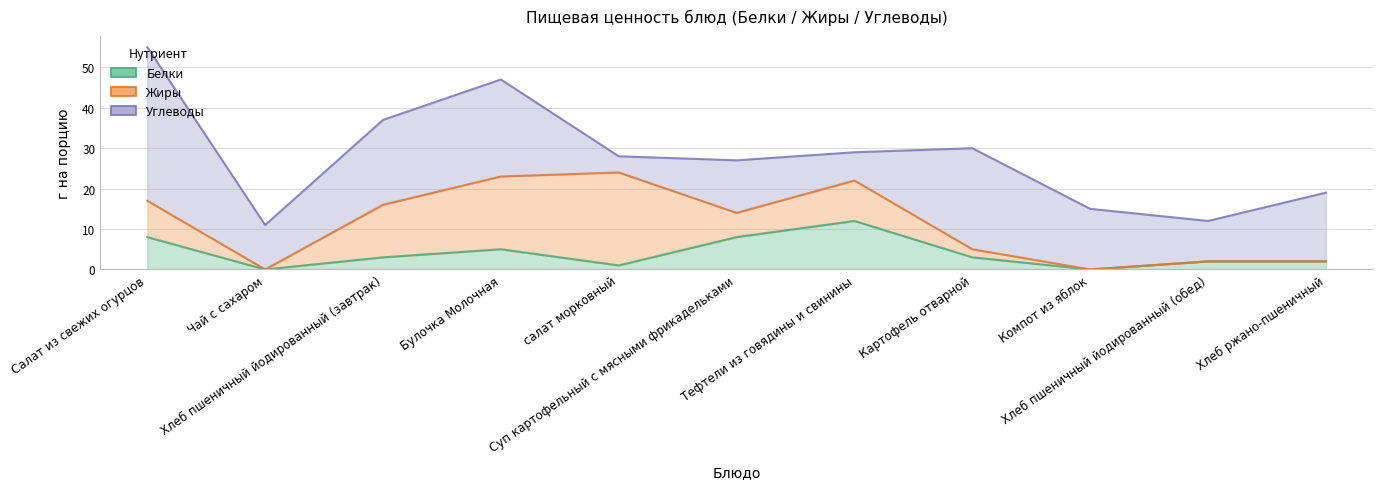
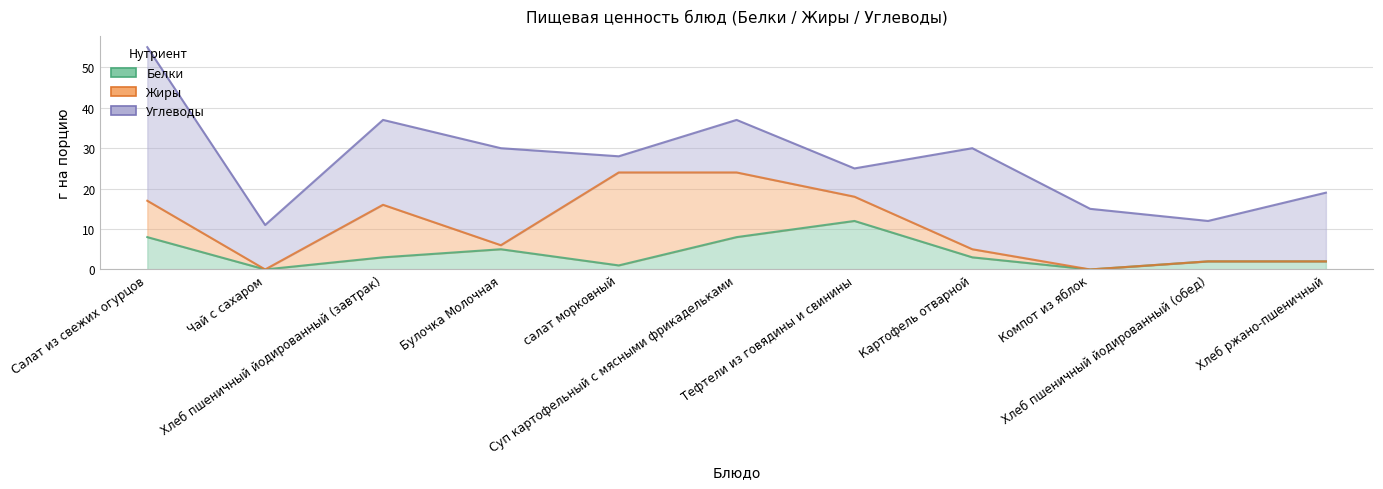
  {
    "Жиры": {
      "Салат из свежих огурцов": 9,
      "Хлеб пшеничный йодированный (завтрак)": 13,
-     "Булочка Молочная": 18,
+     "Булочка Молочная": 1,
      "салат морковный": 23,
-     "Суп картофельный с мясными фрикадельками": 6,
-     "Тефтели из говядины и свинины": 10,
+     "Суп картофельный с мясными фрикадельками": 16,
+     "Тефтели из говядины и свинины": 6,
      "Картофель отварной": 2
    }
  }
